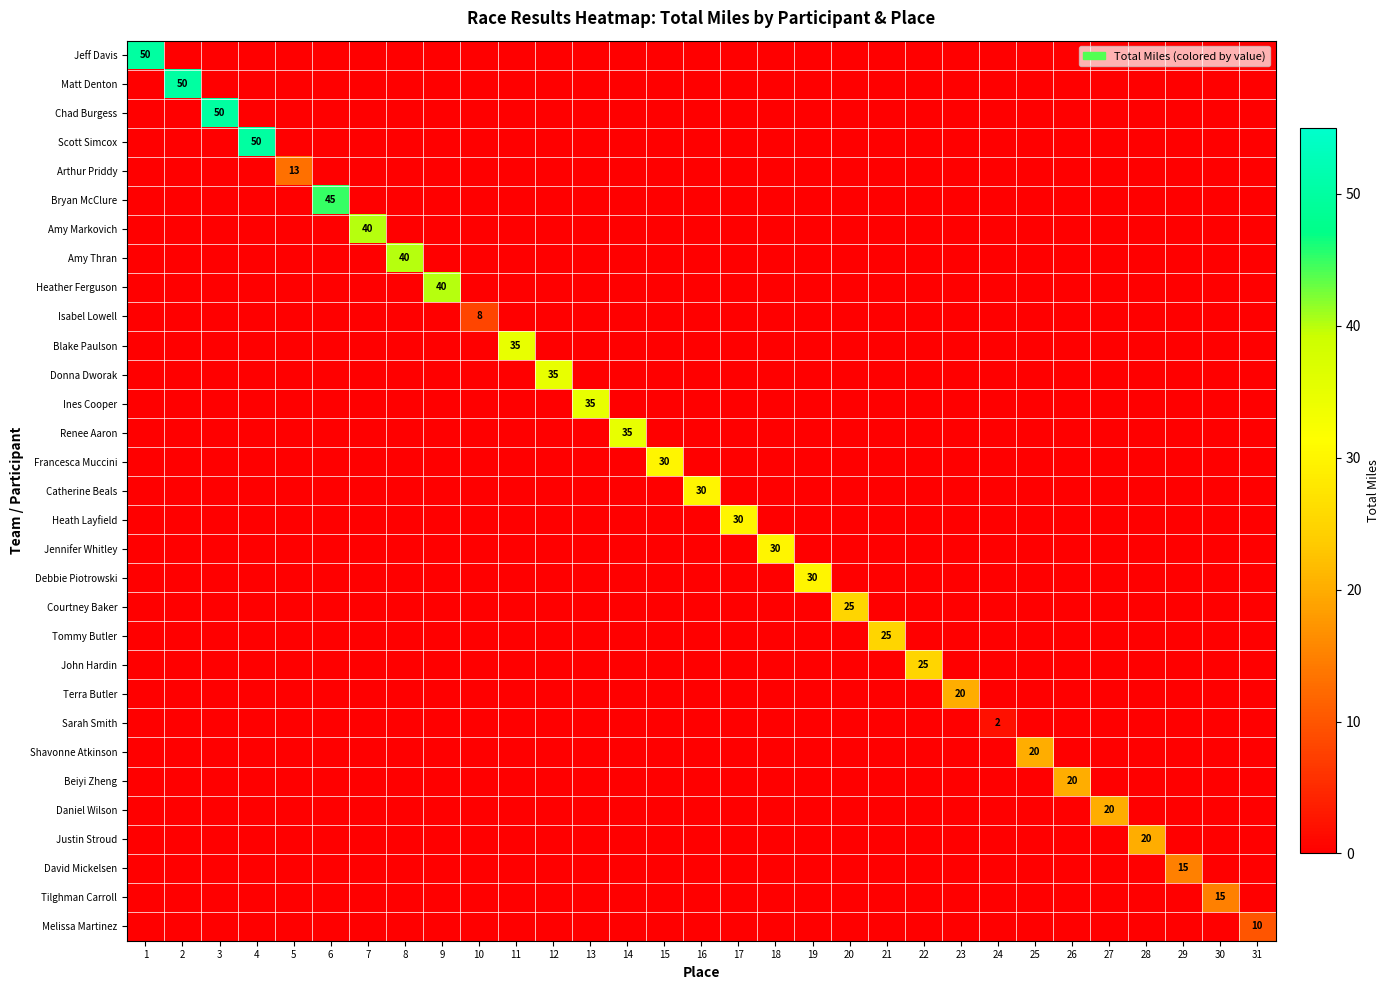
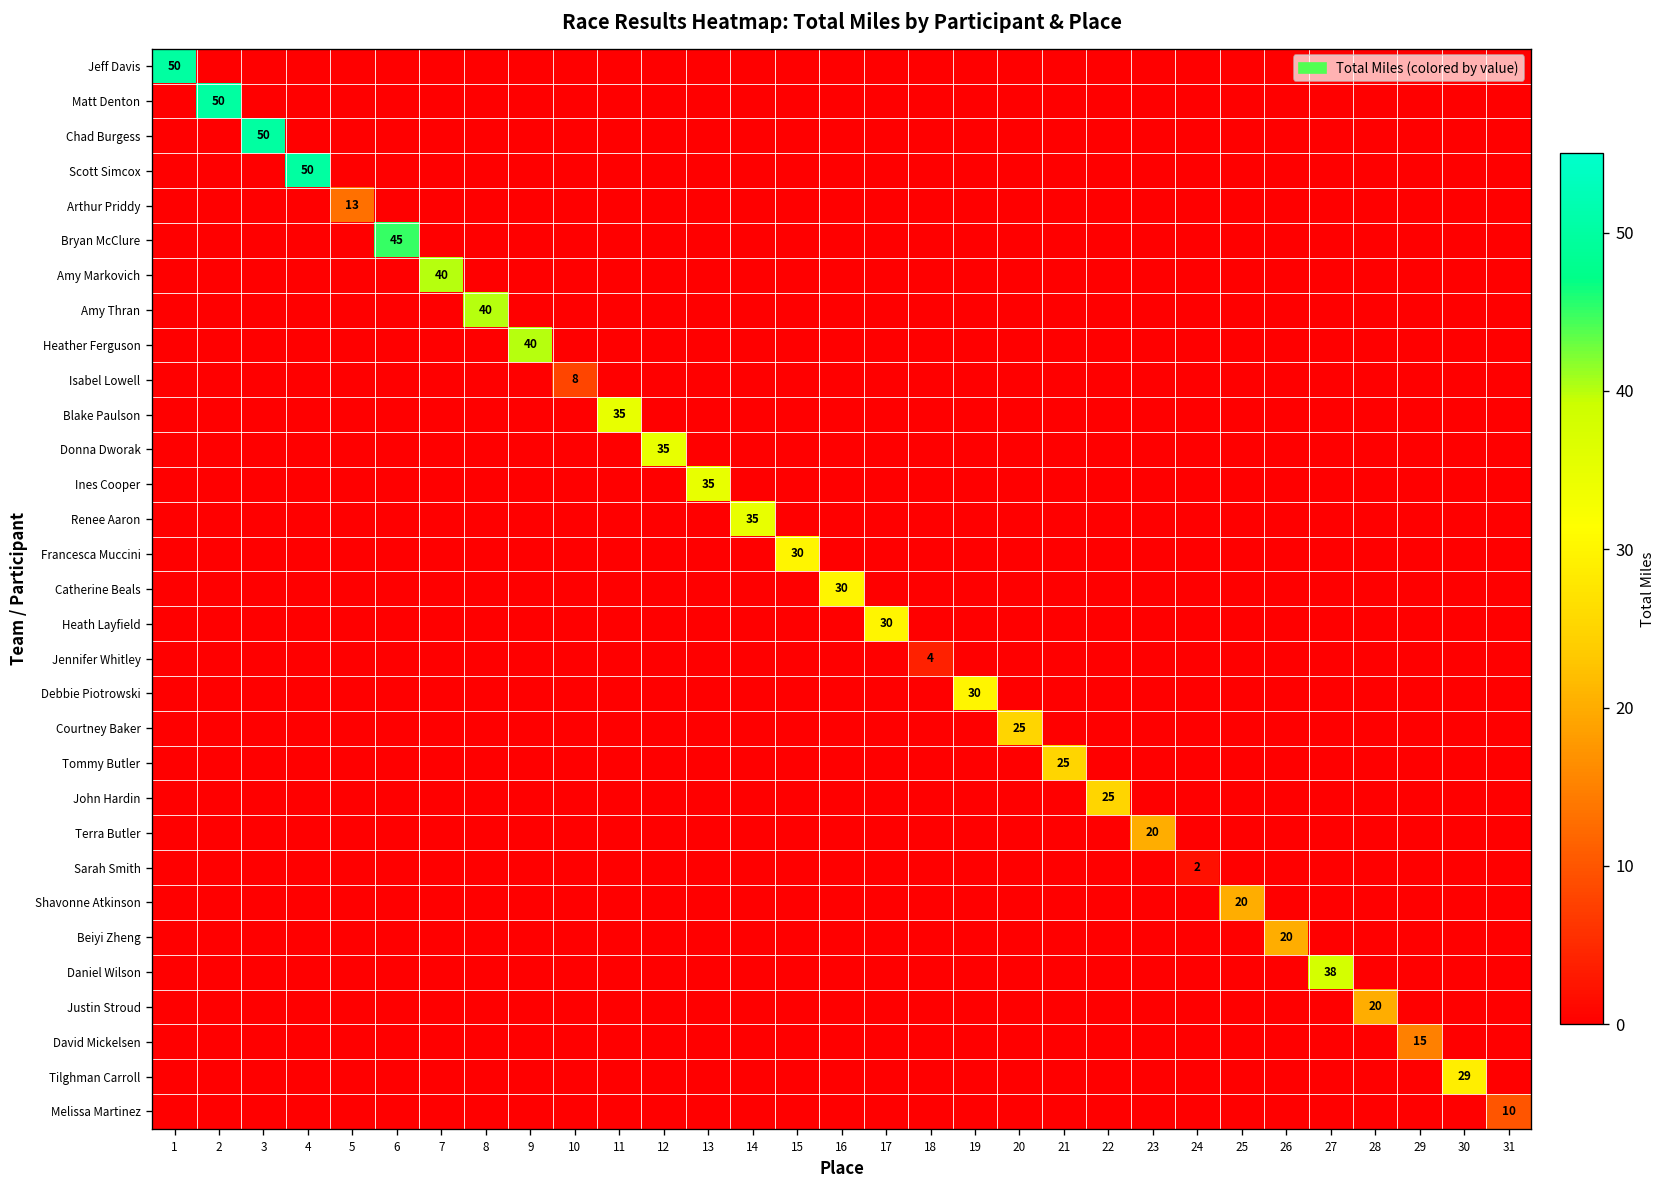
  {
    "Jeff Davis": {
      "1": 50
    },
    "Matt Denton": {
      "2": 50
    },
    "Chad Burgess": {
      "3": 50
    },
    "Scott Simcox": {
      "4": 50
    },
    "Arthur Priddy": {
      "5": 13
    },
    "Bryan McClure": {
      "6": 45
    },
    "Amy Markovich": {
      "7": 40
    },
    "Amy Thran": {
      "8": 40
    },
    "Heather Ferguson": {
      "9": 40
    },
    "Isabel Lowell": {
      "10": 8
    },
    "Blake Paulson": {
      "11": 35
    },
    "Donna Dworak": {
      "12": 35
    },
    "Ines Cooper": {
      "13": 35
    },
    "Renee Aaron": {
      "14": 35
    },
    "Francesca Muccini": {
      "15": 30
    },
    "Catherine Beals": {
      "16": 30
    },
    "Heath Layfield": {
      "17": 30
    },
    "Jennifer Whitley": {
-     "18": 30
+     "18": 4
    },
    "Debbie Piotrowski": {
      "19": 30
    },
    "Courtney Baker": {
      "20": 25
    },
    "Tommy Butler": {
      "21": 25
    },
    "John Hardin": {
      "22": 25
    },
    "Terra Butler": {
      "23": 20
    },
    "Sarah Smith": {
      "24": 2
    },
    "Shavonne Atkinson": {
      "25": 20
    },
    "Beiyi Zheng": {
      "26": 20
    },
    "Daniel Wilson": {
-     "27": 20
+     "27": 38
    },
    "Justin Stroud": {
      "28": 20
    },
    "David Mickelsen": {
      "29": 15
    },
    "Tilghman Carroll": {
-     "30": 15
+     "30": 29
    },
    "Melissa Martinez": {
      "31": 10
    }
  }
